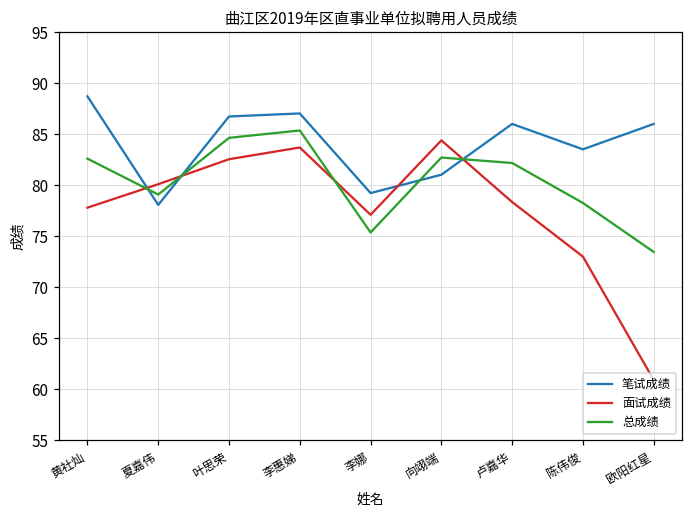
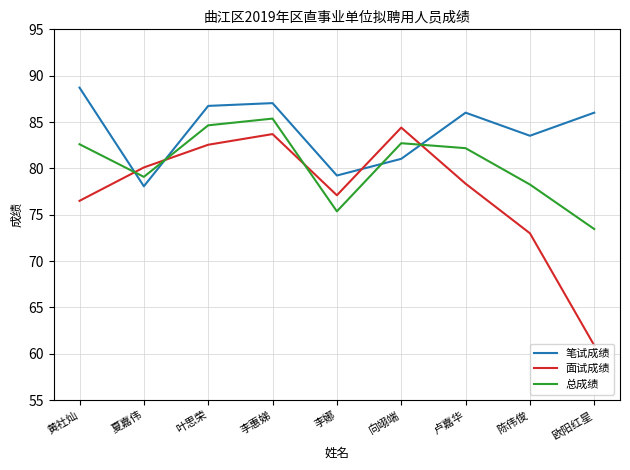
  {
    "笔试成绩": {
      "黄社灿": 89,
      "夏嘉伟": 78,
      "叶思荣": 87,
      "李惠娣": 87,
      "李娜": 79,
      "向翊端": 81,
      "卢嘉华": 86,
      "陈伟俊": 84,
      "欧阳红星": 86
    },
    "面试成绩": {
-     "黄社灿": 78,
+     "黄社灿": 77,
      "夏嘉伟": 80,
      "叶思荣": 83,
      "李惠娣": 84,
      "李娜": 77,
      "向翊端": 84,
      "卢嘉华": 78,
      "陈伟俊": 73
    },
    "总成绩": {
      "黄社灿": 83,
      "夏嘉伟": 79,
      "叶思荣": 85,
      "李惠娣": 85,
      "李娜": 75,
      "向翊端": 83,
      "卢嘉华": 82,
      "陈伟俊": 78,
      "欧阳红星": 73
    }
  }
